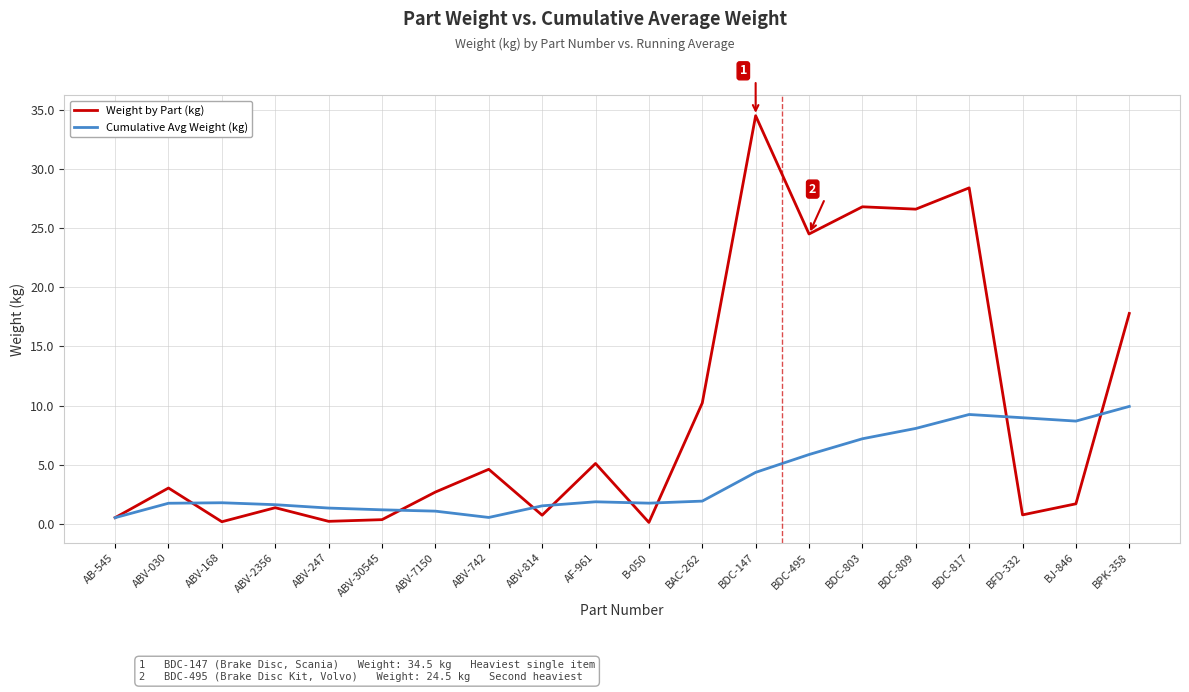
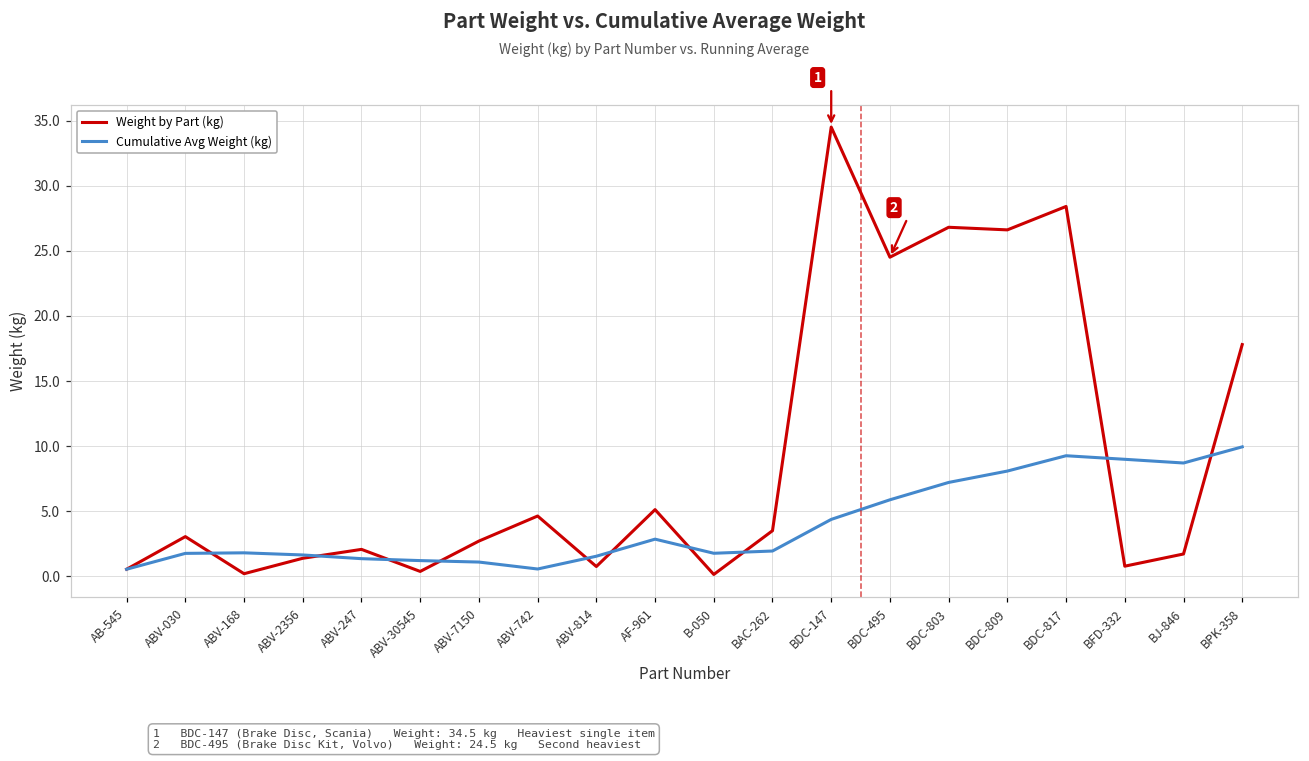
  {
    "Weight by Part (kg)": {
      "ABV-030": 3.0,
      "ABV-168": 0.2,
      "ABV-2356": 1.4,
-     "ABV-247": 0.2,
+     "ABV-247": 2.0,
      "ABV-30545": 0.4,
      "ABV-7150": 2.7,
      "ABV-742": 4.6,
      "ABV-814": 0.7,
      "AF-961": 5.1,
      "B-050": 0.1,
-     "BAC-262": 10.2,
+     "BAC-262": 3.5,
      "BDC-147": 34.5,
      "BDC-495": 24.5,
      "BDC-803": 26.8,
      "BDC-809": 26.6,
      "BDC-817": 28.4,
      "BFD-332": 0.8,
      "BJ-846": 1.7,
      "BPK-358": 17.8
    },
    "Cumulative Avg Weight (kg)": {
      "ABV-030": 1.7,
      "ABV-168": 1.8,
      "ABV-2356": 1.6,
      "ABV-247": 1.3,
      "ABV-30545": 1.2,
      "ABV-7150": 1.1,
      "ABV-742": 0.5,
      "ABV-814": 1.5,
-     "AF-961": 1.9,
+     "AF-961": 2.8,
      "B-050": 1.7,
      "BAC-262": 1.9,
      "BDC-147": 4.3,
      "BDC-495": 5.9,
      "BDC-803": 7.2,
      "BDC-809": 8.1,
      "BDC-817": 9.2,
      "BFD-332": 9.0,
      "BJ-846": 8.7,
      "BPK-358": 9.9
    }
  }
